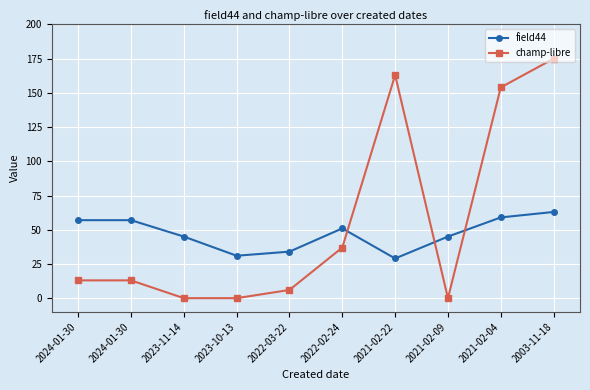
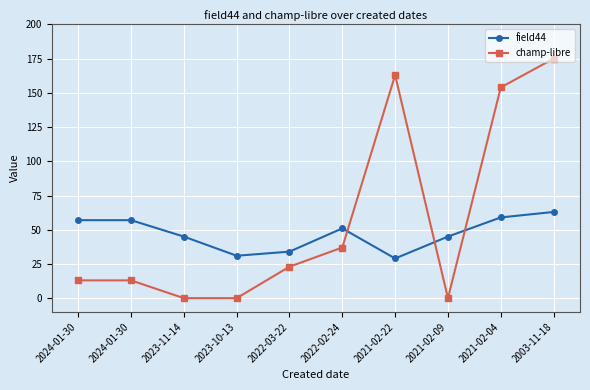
  {
    "field44": {
      "2023-11-14": 45,
      "2023-10-13": 31,
      "2022-03-22": 34,
      "2022-02-24": 51,
      "2021-02-22": 29,
      "2021-02-09": 45,
      "2021-02-04": 59,
      "2003-11-18": 63
    },
    "champ-libre": {
      "2023-11-14": 0,
      "2023-10-13": 0,
-     "2022-03-22": 6,
+     "2022-03-22": 23,
      "2022-02-24": 37,
      "2021-02-22": 163,
      "2021-02-09": 0,
      "2021-02-04": 154
    }
  }
